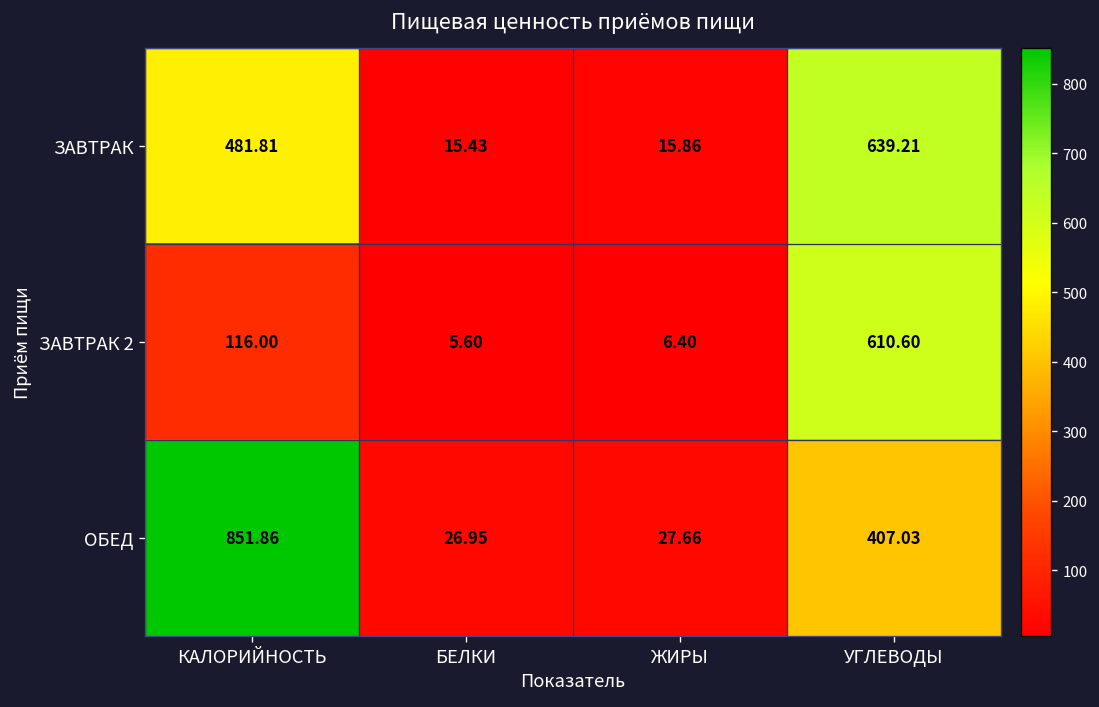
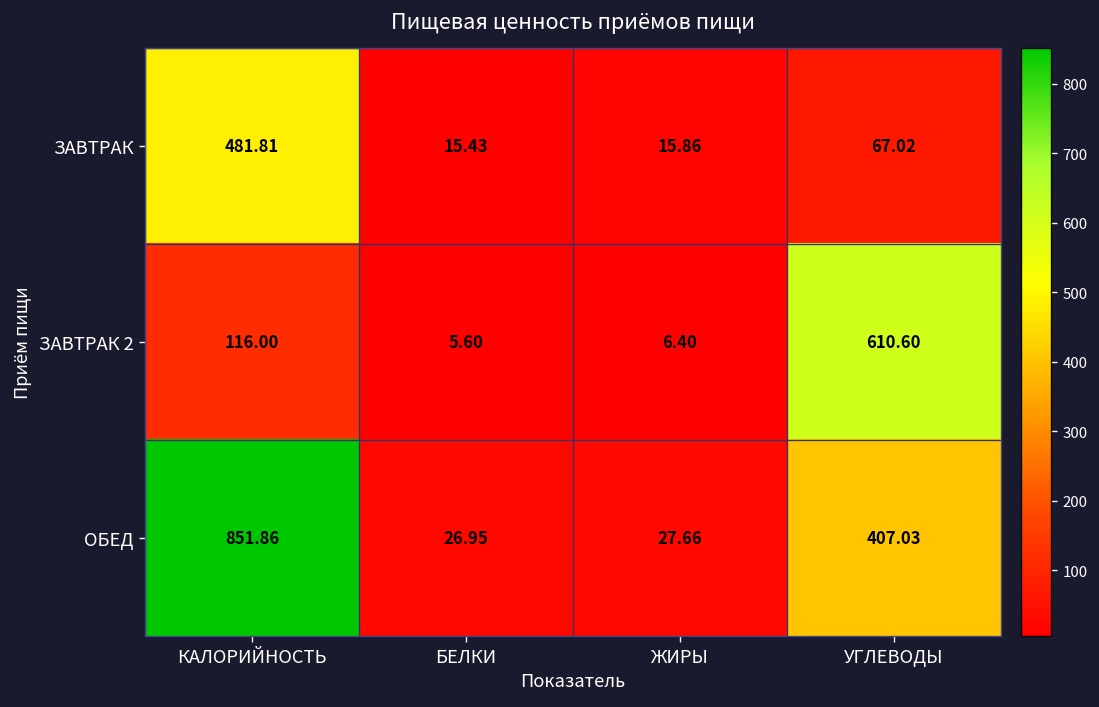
  {
    "ЗАВТРАК": {
      "КАЛОРИЙНОСТЬ": 481.81,
      "БЕЛКИ": 15.43,
      "ЖИРЫ": 15.86,
-     "УГЛЕВОДЫ": 639.21
+     "УГЛЕВОДЫ": 67.02
    },
    "ЗАВТРАК 2": {
      "КАЛОРИЙНОСТЬ": 116.00,
      "БЕЛКИ": 5.60,
      "ЖИРЫ": 6.40,
      "УГЛЕВОДЫ": 610.60
    },
    "ОБЕД": {
      "КАЛОРИЙНОСТЬ": 851.86,
      "БЕЛКИ": 26.95,
      "ЖИРЫ": 27.66,
      "УГЛЕВОДЫ": 407.03
    }
  }
